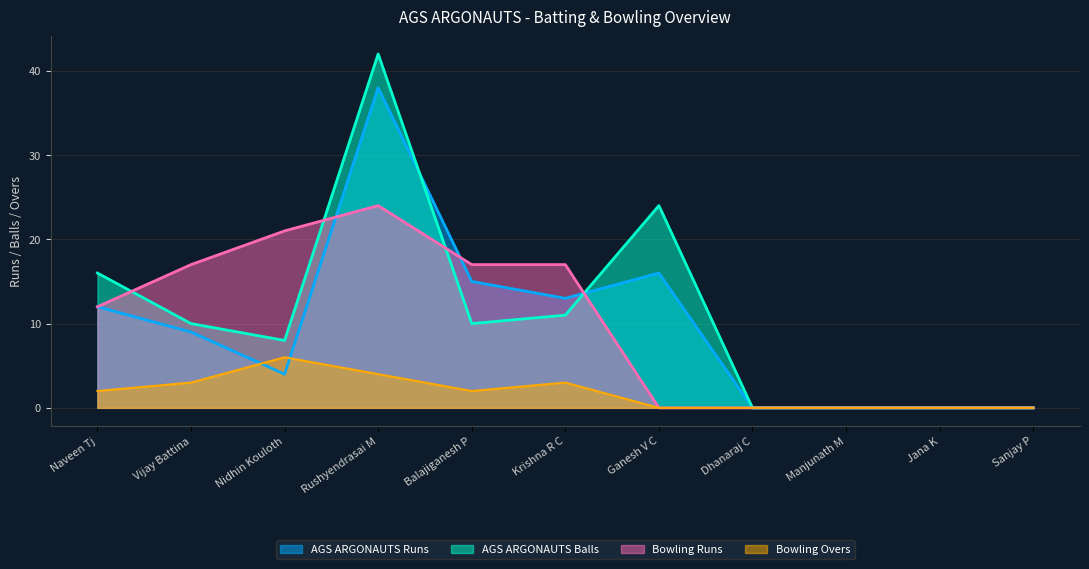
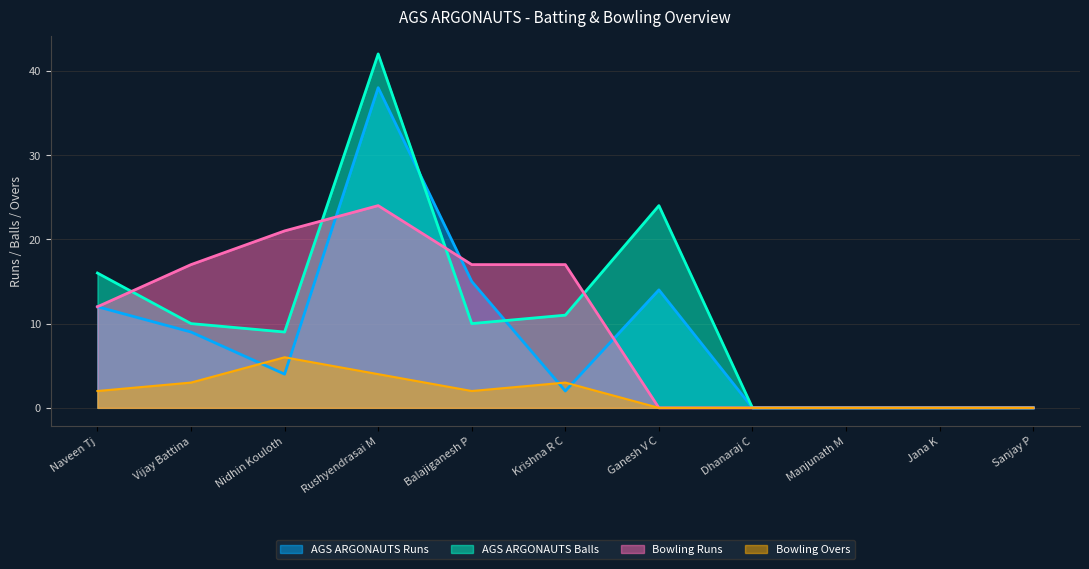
  {
    "AGS ARGONAUTS Runs": {
      "Vijay Battina": 9,
      "Nidhin Kouloth": 4,
      "Rushyendrasai M": 38,
      "Balajiganesh P": 15,
-     "Krishna R C": 13,
-     "Ganesh V C": 16
+     "Krishna R C": 2,
+     "Ganesh V C": 14
    },
    "AGS ARGONAUTS Balls": {
      "Naveen Tj": 16,
      "Vijay Battina": 10,
-     "Nidhin Kouloth": 8,
+     "Nidhin Kouloth": 9,
      "Rushyendrasai M": 42,
      "Balajiganesh P": 10,
      "Krishna R C": 11,
      "Ganesh V C": 24
    },
    "Bowling Runs": {
      "Vijay Battina": 17,
      "Nidhin Kouloth": 21,
      "Rushyendrasai M": 24,
      "Balajiganesh P": 17,
      "Krishna R C": 17
    },
    "Bowling Overs": {
      "Naveen Tj": 2,
      "Vijay Battina": 3,
      "Nidhin Kouloth": 6,
      "Rushyendrasai M": 4,
      "Balajiganesh P": 2,
      "Krishna R C": 3
    }
  }
